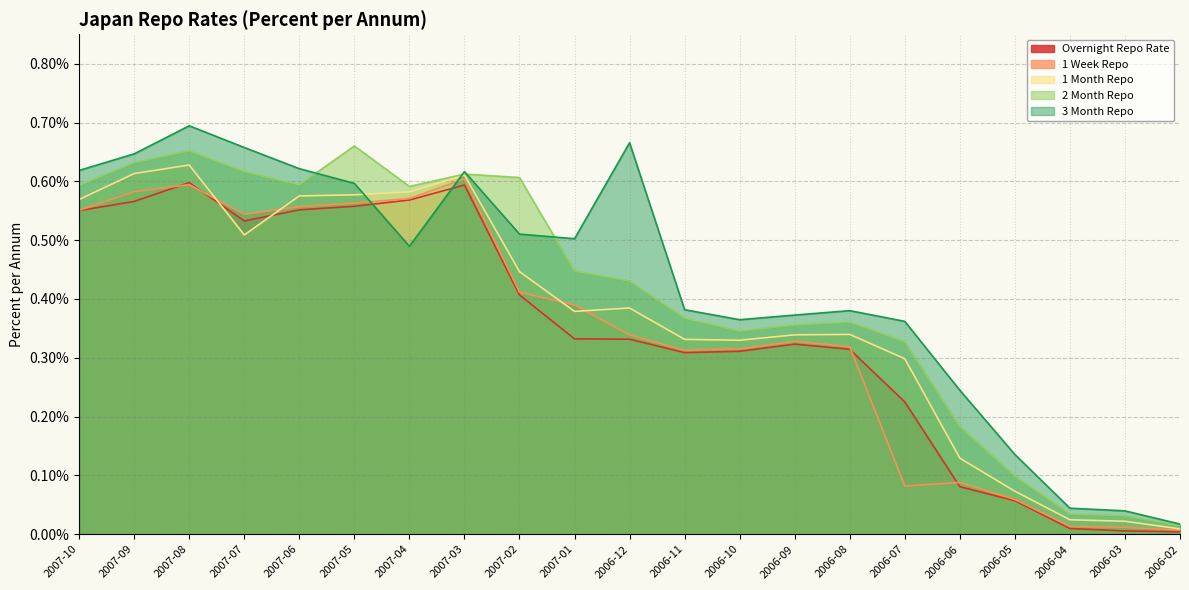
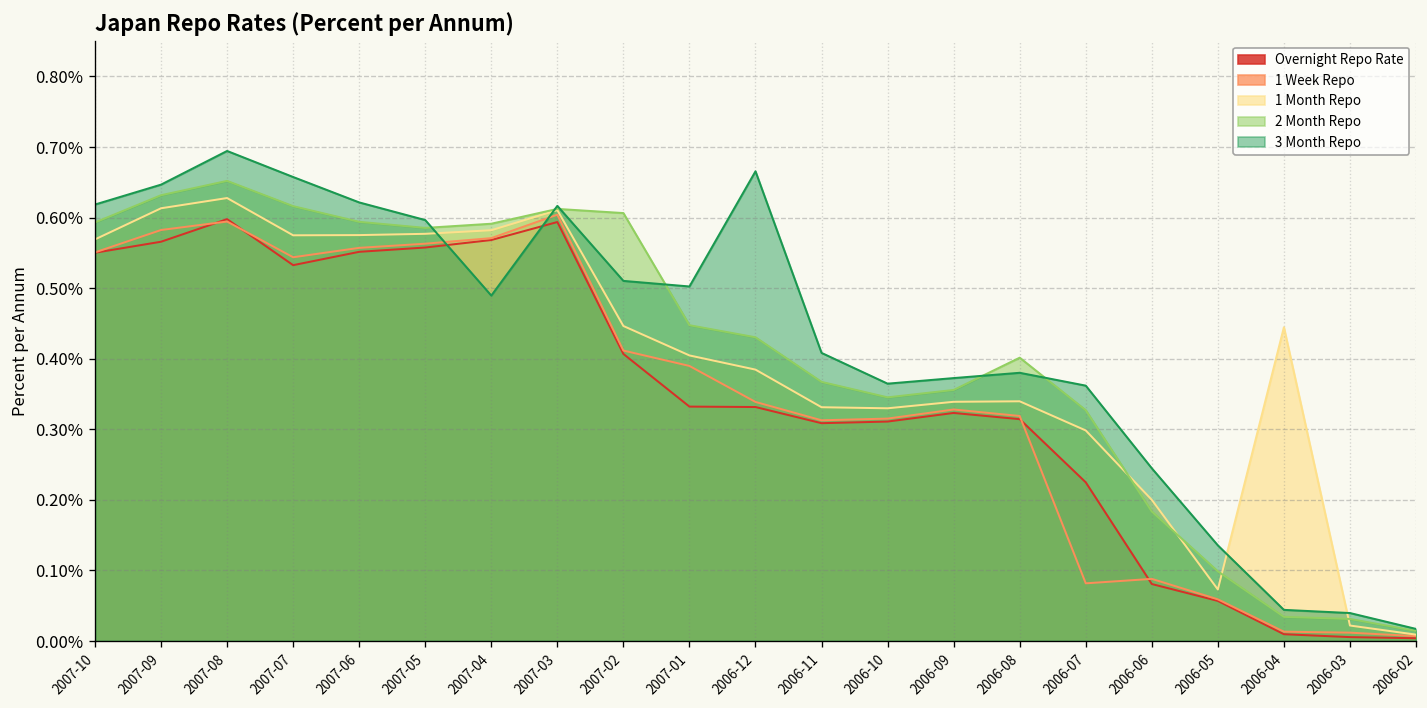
  {
    "Overnight Repo Rate": {
      "2007-09": "0.57%",
      "2007-07": "0.53%",
      "2007-06": "0.55%",
      "2007-05": "0.56%",
      "2007-03": "0.59%",
      "2007-02": "0.41%",
      "2007-01": "0.33%",
      "2006-12": "0.33%",
      "2006-09": "0.32%",
      "2006-08": "0.31%",
      "2006-07": "0.22%",
      "2006-06": "0.08%",
      "2006-03": "0.01%"
    },
    "1 Week Repo": {
      "2007-09": "0.58%",
      "2007-07": "0.54%",
      "2007-06": "0.56%",
      "2007-05": "0.56%",
      "2007-03": "0.60%",
      "2007-02": "0.41%",
      "2007-01": "0.39%",
      "2006-12": "0.34%",
      "2006-09": "0.33%",
      "2006-08": "0.32%",
      "2006-07": "0.08%",
      "2006-06": "0.09%",
      "2006-03": "0.01%"
    },
    "1 Month Repo": {
      "2007-10": "0.57%",
      "2007-09": "0.61%",
      "2007-08": "0.63%",
-     "2007-07": "0.51%",
+     "2007-07": "0.57%",
      "2007-06": "0.58%",
      "2007-05": "0.58%",
      "2007-04": "0.58%",
      "2007-02": "0.45%",
-     "2007-01": "0.38%",
+     "2007-01": "0.40%",
      "2006-12": "0.38%",
      "2006-11": "0.33%",
      "2006-10": "0.33%",
      "2006-09": "0.34%",
      "2006-08": "0.34%",
      "2006-07": "0.30%",
-     "2006-06": "0.13%",
+     "2006-06": "0.20%",
      "2006-05": "0.07%",
-     "2006-04": "0.02%",
+     "2006-04": "0.44%",
      "2006-03": "0.02%"
    },
    "2 Month Repo": {
      "2007-10": "0.59%",
      "2007-09": "0.63%",
      "2007-08": "0.65%",
      "2007-07": "0.62%",
      "2007-06": "0.59%",
-     "2007-05": "0.66%",
+     "2007-05": "0.59%",
      "2007-04": "0.59%",
      "2007-02": "0.61%",
      "2007-01": "0.45%",
      "2006-12": "0.43%",
      "2006-11": "0.37%",
      "2006-10": "0.35%",
      "2006-09": "0.36%",
-     "2006-08": "0.36%",
+     "2006-08": "0.40%",
      "2006-07": "0.33%",
      "2006-06": "0.18%",
      "2006-05": "0.10%",
      "2006-04": "0.03%",
      "2006-03": "0.03%"
    },
    "3 Month Repo": {
      "2007-10": "0.62%",
      "2007-09": "0.65%",
      "2007-08": "0.69%",
      "2007-07": "0.66%",
      "2007-06": "0.62%",
      "2007-05": "0.60%",
      "2007-04": "0.49%",
      "2007-02": "0.51%",
      "2007-01": "0.50%",
      "2006-12": "0.67%",
-     "2006-11": "0.38%",
+     "2006-11": "0.41%",
      "2006-10": "0.36%",
      "2006-09": "0.37%",
      "2006-08": "0.38%",
      "2006-07": "0.36%",
      "2006-06": "0.24%",
      "2006-05": "0.14%",
      "2006-04": "0.04%",
      "2006-03": "0.04%"
    }
  }
